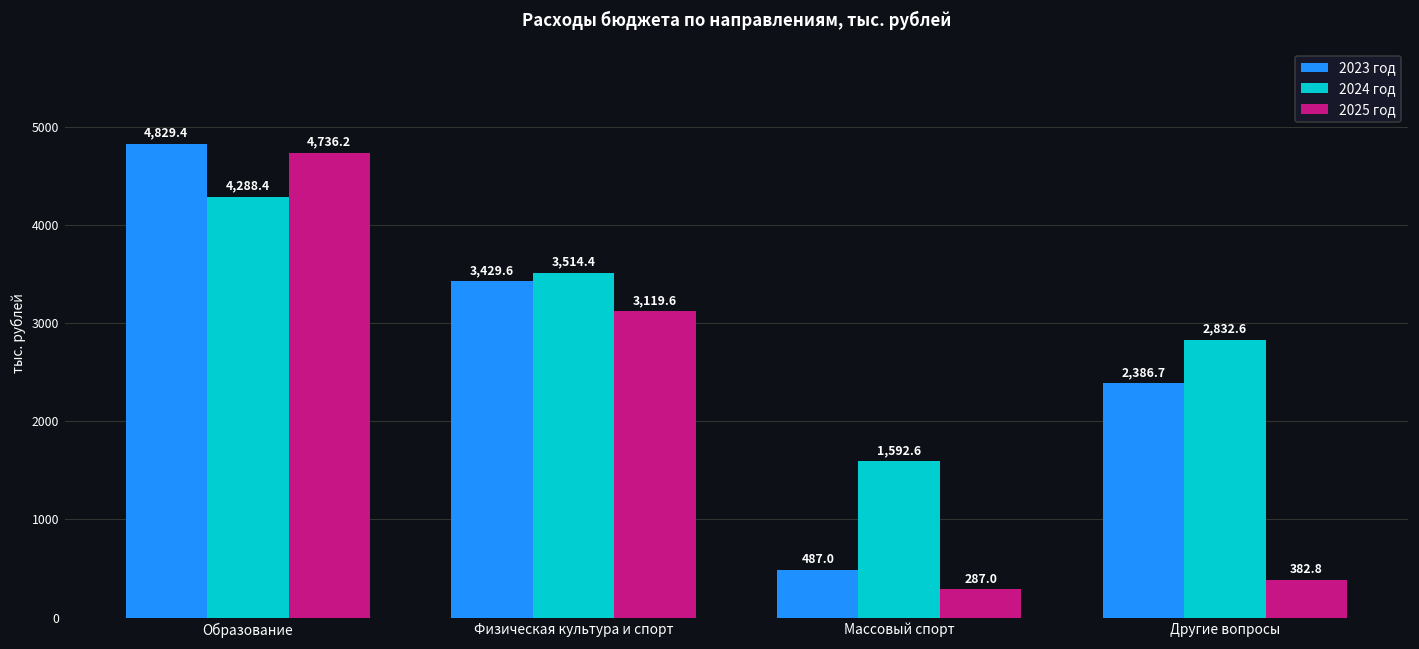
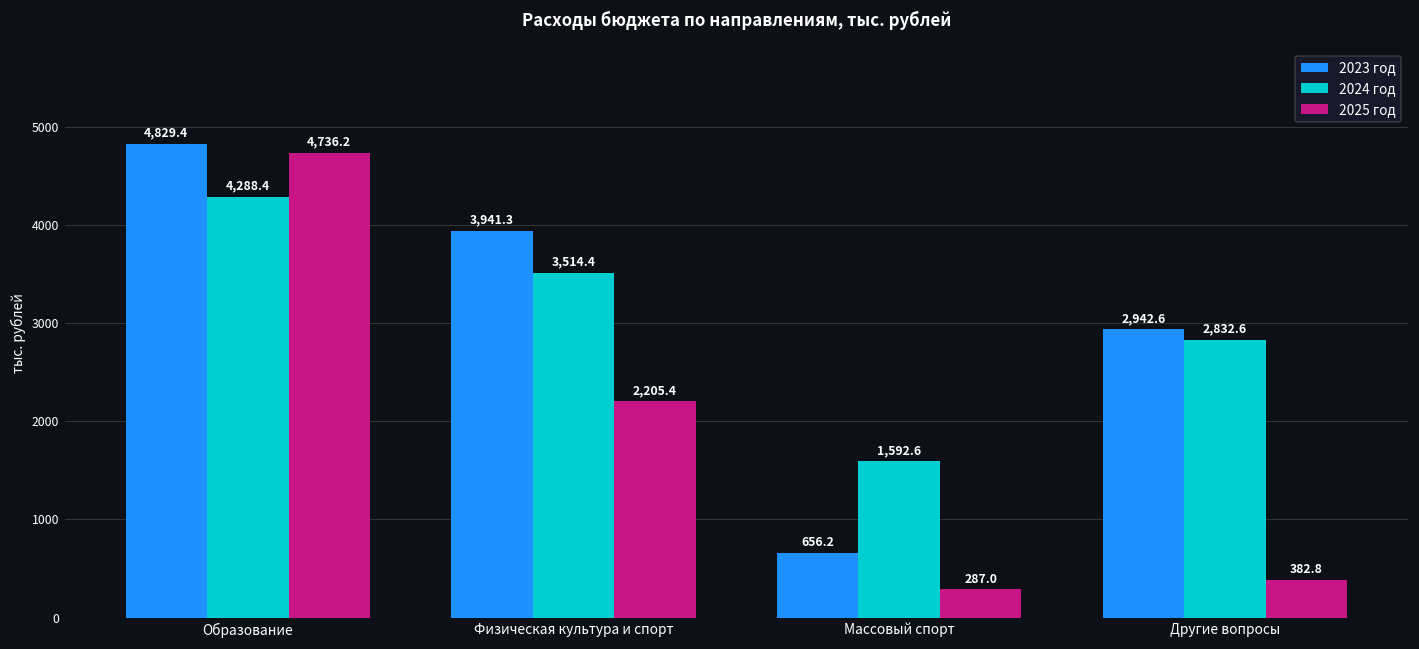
  {
    "2023 год": {
      "Образование": "4,829.4",
-     "Физическая культура и спорт": "3,429.6",
-     "Массовый спорт": "487.0",
-     "Другие вопросы": "2,386.7"
+     "Физическая культура и спорт": "3,941.3",
+     "Массовый спорт": "656.2",
+     "Другие вопросы": "2,942.6"
    },
    "2024 год": {
      "Образование": "4,288.4",
      "Физическая культура и спорт": "3,514.4",
      "Массовый спорт": "1,592.6",
      "Другие вопросы": "2,832.6"
    },
    "2025 год": {
      "Образование": "4,736.2",
-     "Физическая культура и спорт": "3,119.6",
+     "Физическая культура и спорт": "2,205.4",
      "Массовый спорт": "287.0",
      "Другие вопросы": "382.8"
    }
  }
